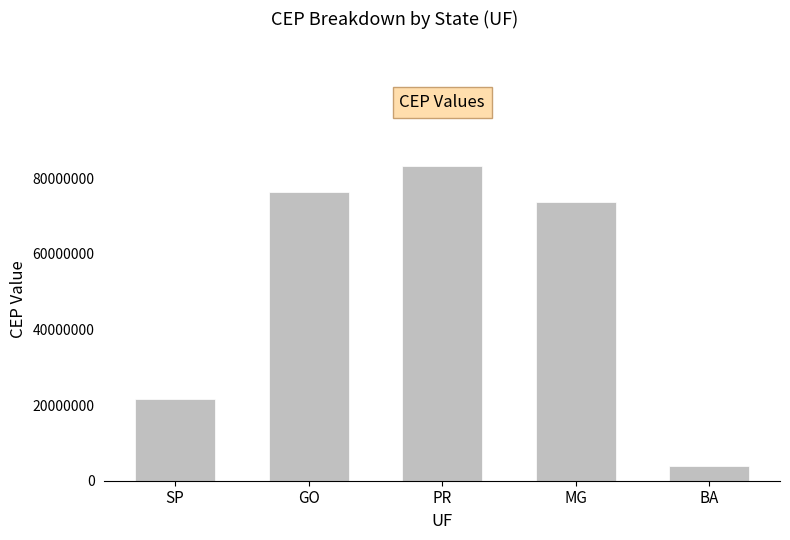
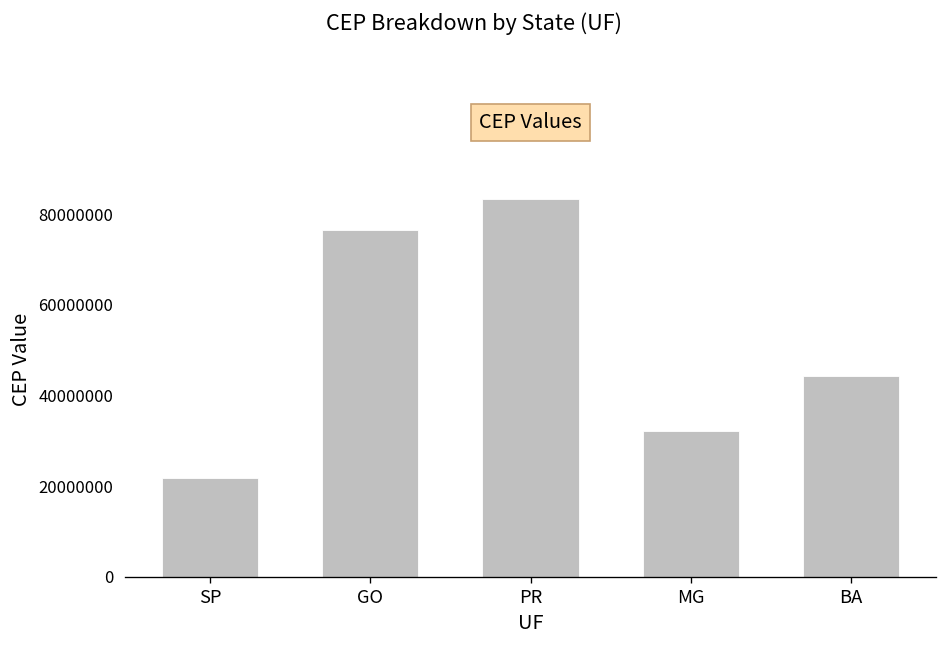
  {
    "SP": 22000000,
    "GO": 76000000,
    "PR": 83000000,
-   "MG": 74000000,
-   "BA": 4000000
+   "MG": 32000000,
+   "BA": 44000000
  }
